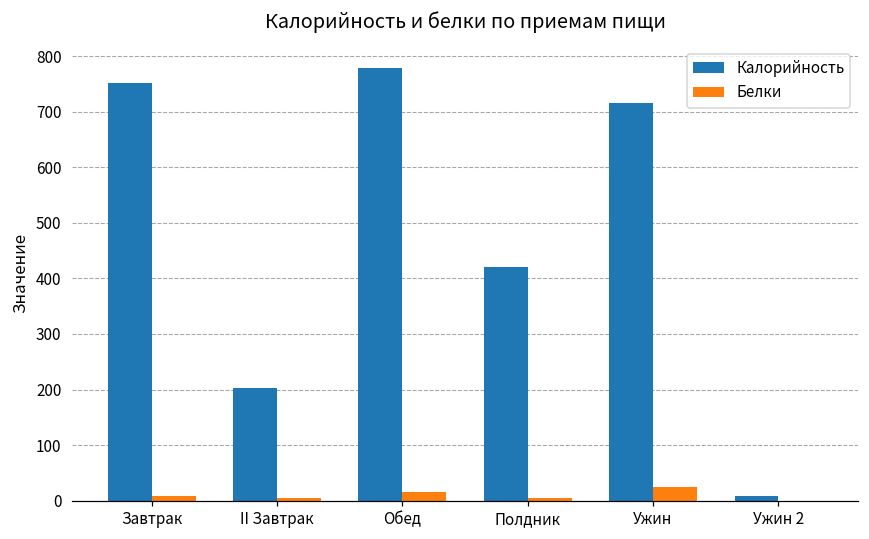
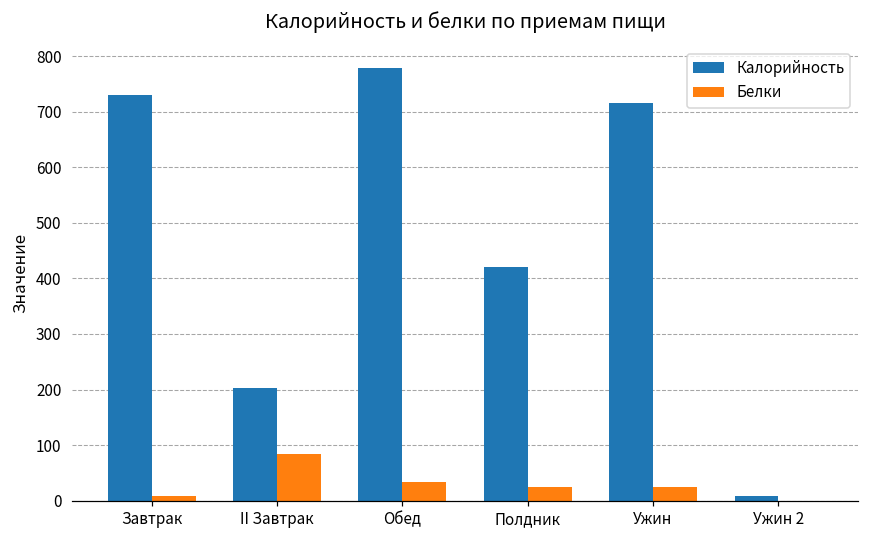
  {
    "Калорийность": {
-     "Завтрак": 750,
+     "Завтрак": 730,
      "II Завтрак": 200,
      "Обед": 780,
      "Полдник": 420,
      "Ужин": 720,
      "Ужин 2": 10
    },
    "Белки": {
      "Завтрак": 10,
-     "II Завтрак": 10,
-     "Обед": 20,
-     "Полдник": 10,
+     "II Завтрак": 80,
+     "Обед": 30,
+     "Полдник": 20,
      "Ужин": 20,
      "Ужин 2": 0
    }
  }
